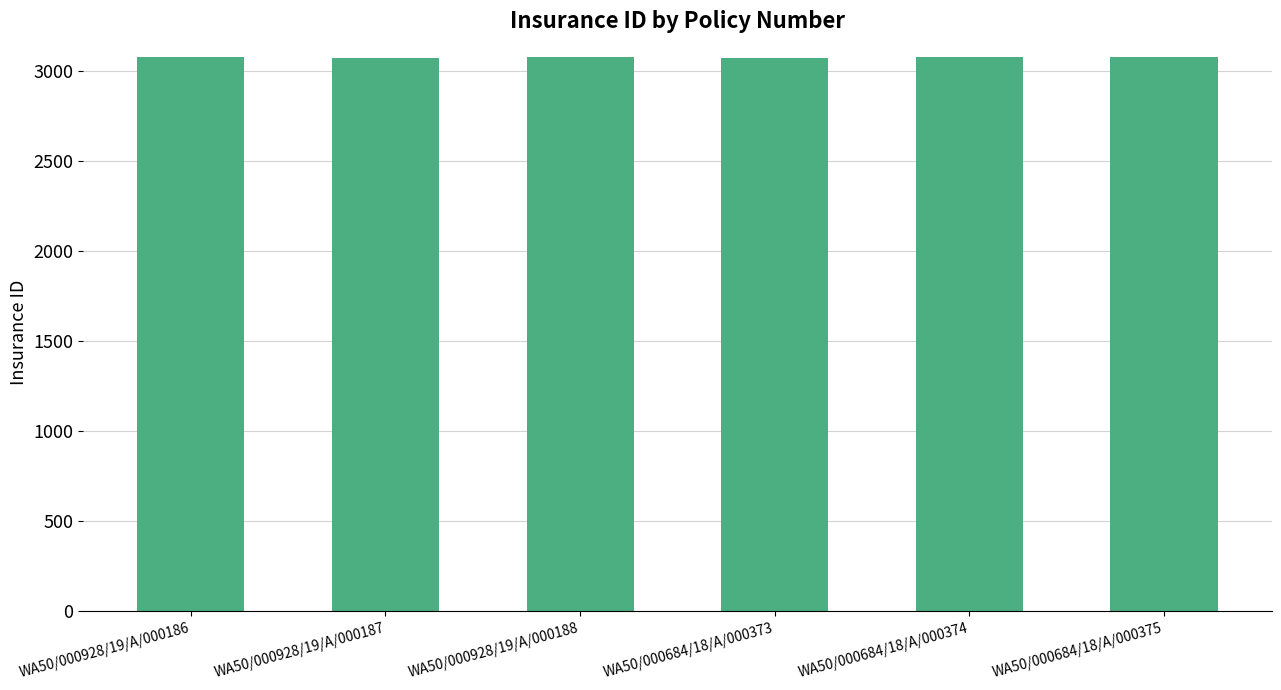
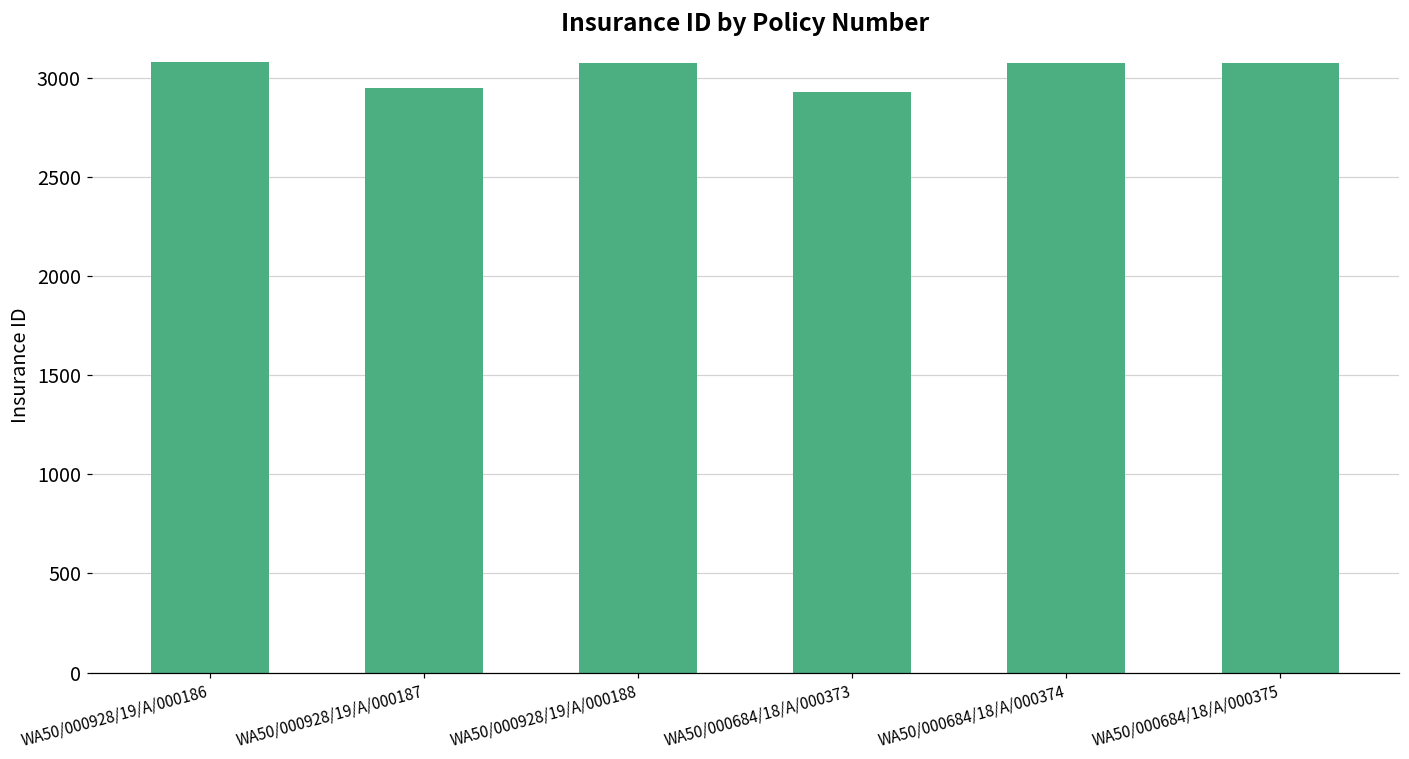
  {
    "WA50/000928/19/A/000186": 3080,
-   "WA50/000928/19/A/000187": 3080,
+   "WA50/000928/19/A/000187": 2950,
    "WA50/000928/19/A/000188": 3080,
-   "WA50/000684/18/A/000373": 3070,
+   "WA50/000684/18/A/000373": 2930,
    "WA50/000684/18/A/000374": 3080,
    "WA50/000684/18/A/000375": 3080
  }
